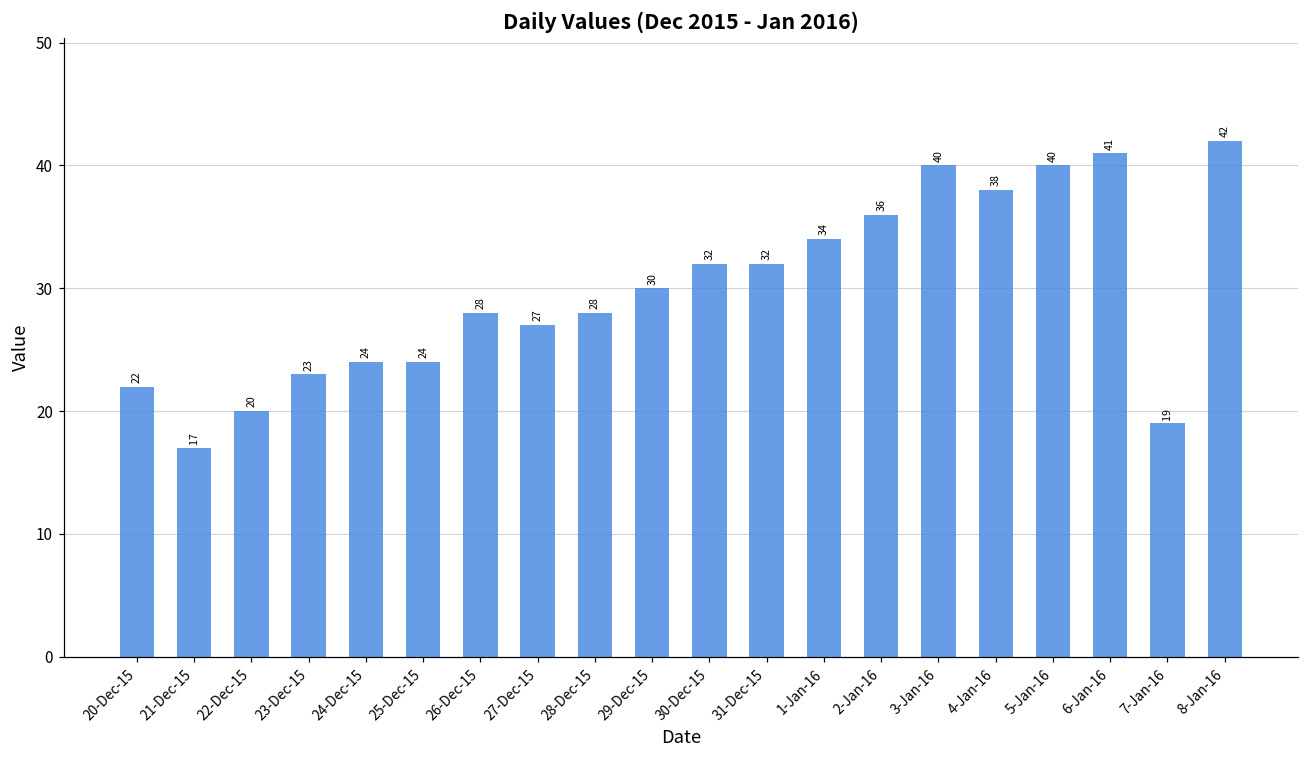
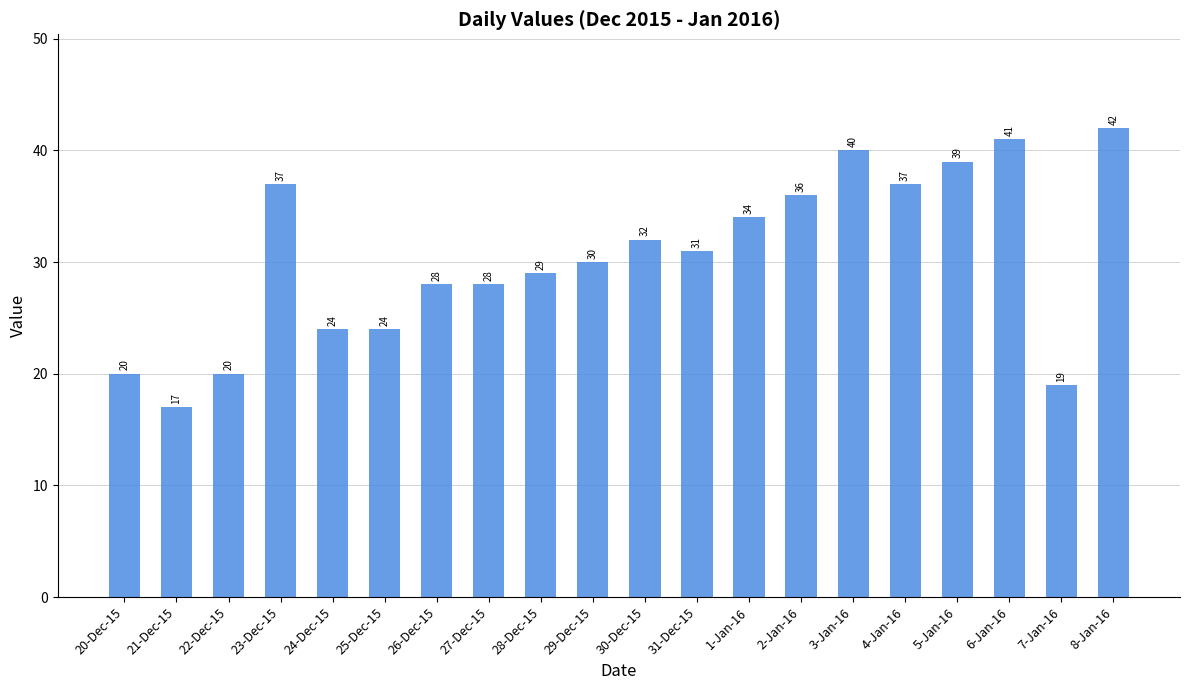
  {
-   "20-Dec-15": 22,
+   "20-Dec-15": 20,
    "21-Dec-15": 17,
    "22-Dec-15": 20,
-   "23-Dec-15": 23,
+   "23-Dec-15": 37,
    "24-Dec-15": 24,
    "25-Dec-15": 24,
    "26-Dec-15": 28,
-   "27-Dec-15": 27,
-   "28-Dec-15": 28,
+   "27-Dec-15": 28,
+   "28-Dec-15": 29,
    "29-Dec-15": 30,
    "30-Dec-15": 32,
-   "31-Dec-15": 32,
+   "31-Dec-15": 31,
    "1-Jan-16": 34,
    "2-Jan-16": 36,
    "3-Jan-16": 40,
-   "4-Jan-16": 38,
-   "5-Jan-16": 40,
+   "4-Jan-16": 37,
+   "5-Jan-16": 39,
    "6-Jan-16": 41,
    "7-Jan-16": 19,
    "8-Jan-16": 42
  }
